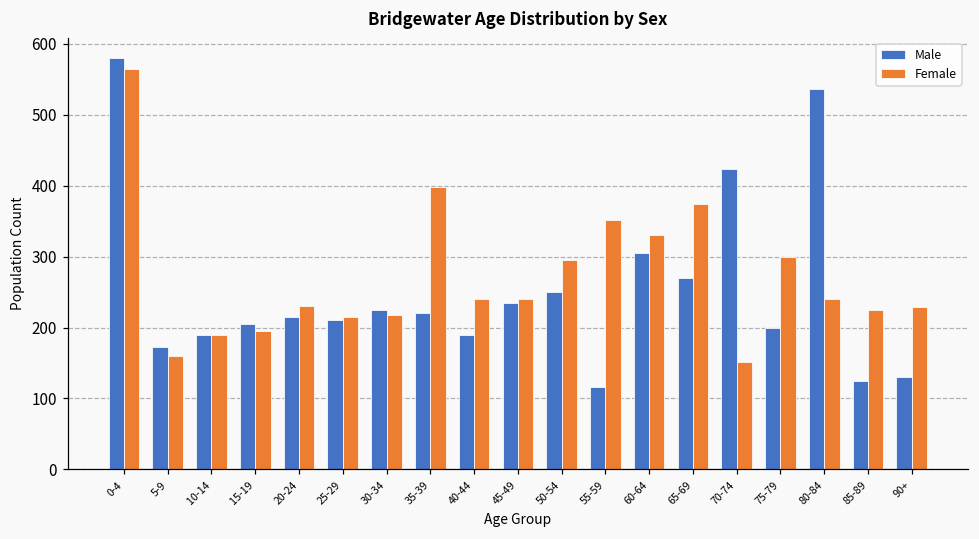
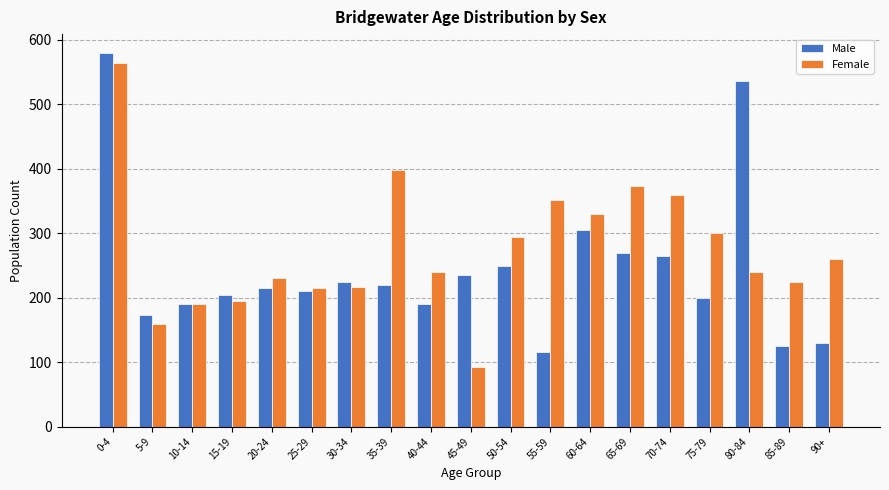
  {
    "Male": {
      "0-4": 580,
      "5-9": 170,
      "10-14": 190,
      "15-19": 210,
      "20-24": 220,
      "25-29": 210,
      "30-34": 230,
      "35-39": 220,
      "40-44": 190,
      "45-49": 240,
      "50-54": 250,
      "55-59": 120,
      "60-64": 310,
      "65-69": 270,
-     "70-74": 420,
+     "70-74": 270,
      "75-79": 200,
      "80-84": 540,
      "85-89": 130,
      "90+": 130
    },
    "Female": {
      "0-4": 560,
      "5-9": 160,
      "10-14": 190,
      "15-19": 200,
      "20-24": 230,
      "25-29": 220,
      "30-34": 220,
      "35-39": 400,
      "40-44": 240,
-     "45-49": 240,
+     "45-49": 90,
      "50-54": 300,
      "55-59": 350,
      "60-64": 330,
      "65-69": 370,
-     "70-74": 150,
+     "70-74": 360,
      "75-79": 300,
      "80-84": 240,
      "85-89": 230,
-     "90+": 230
+     "90+": 260
    }
  }
